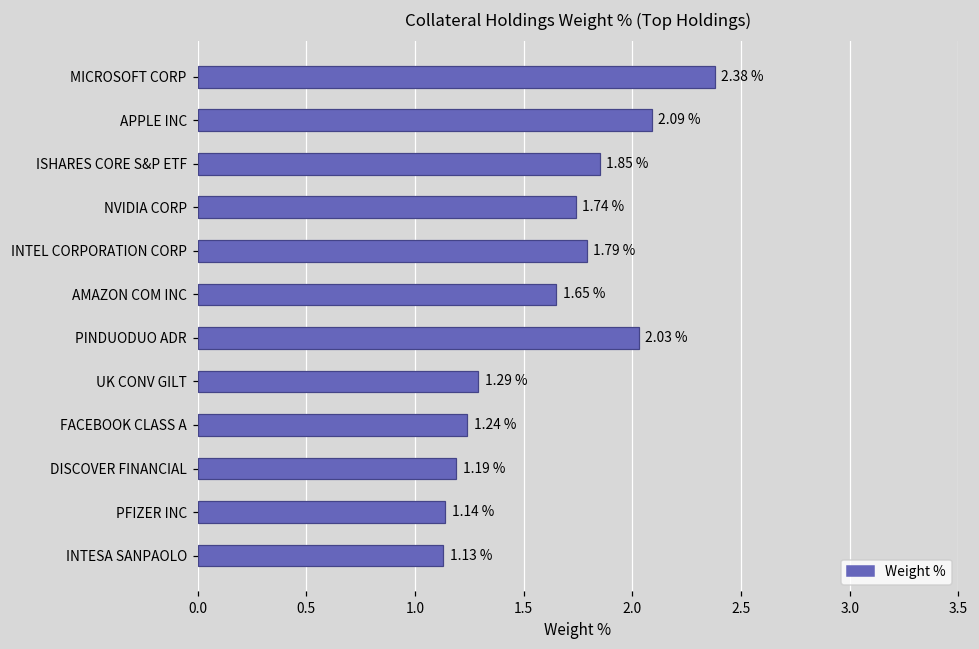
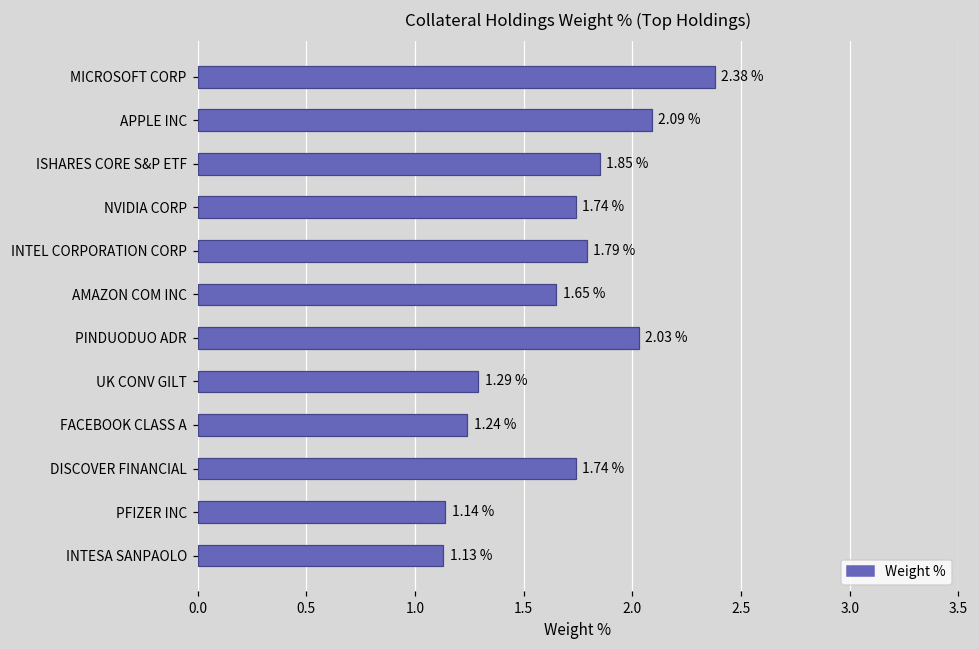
  {
    "MICROSOFT CORP": "2.38 %",
    "APPLE INC": "2.09 %",
    "ISHARES CORE S&P ETF": "1.85 %",
    "NVIDIA CORP": "1.74 %",
    "INTEL CORPORATION CORP": "1.79 %",
    "AMAZON COM INC": "1.65 %",
    "PINDUODUO ADR": "2.03 %",
    "UK CONV GILT": "1.29 %",
    "FACEBOOK CLASS A": "1.24 %",
-   "DISCOVER FINANCIAL": "1.19 %",
+   "DISCOVER FINANCIAL": "1.74 %",
    "PFIZER INC": "1.14 %",
    "INTESA SANPAOLO": "1.13 %"
  }
